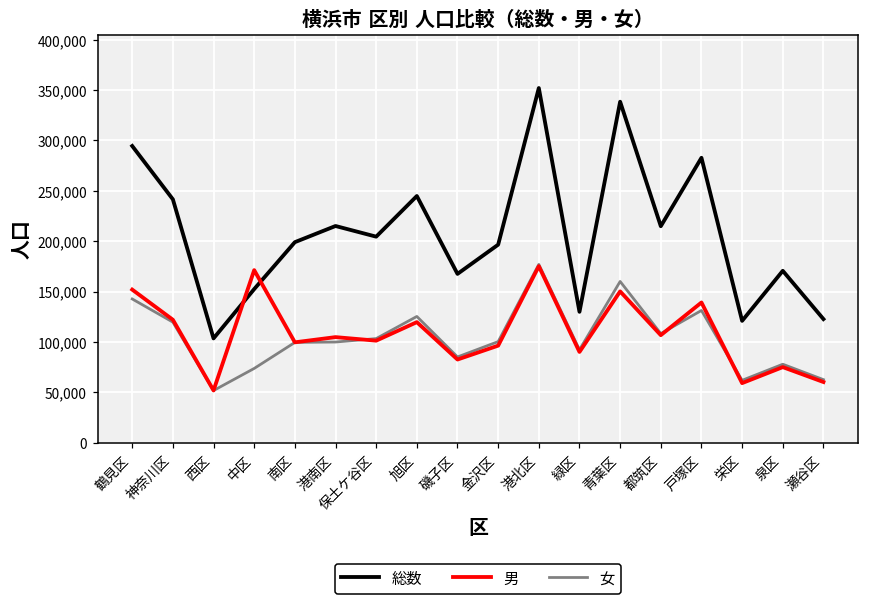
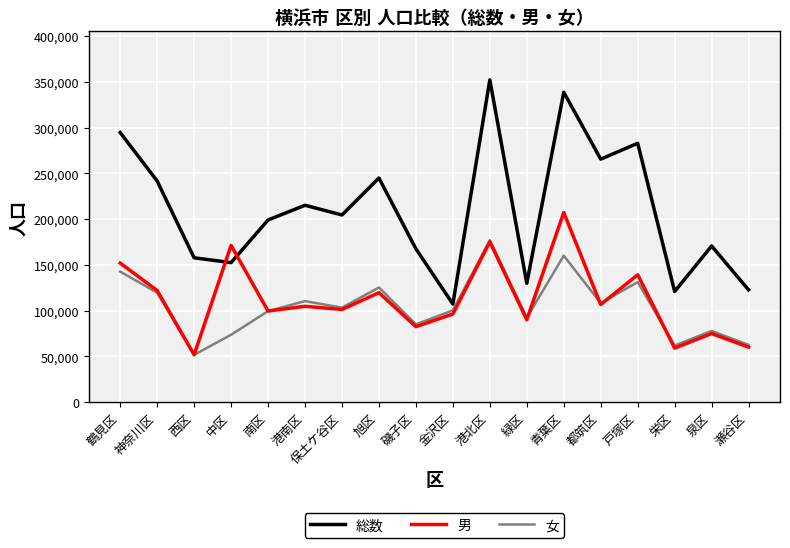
  {
    "総数": {
      "鶴見区": "290,000",
      "神奈川区": "240,000",
-     "西区": "100,000",
+     "西区": "160,000",
      "中区": "150,000",
      "南区": "200,000",
      "港南区": "220,000",
      "保土ケ谷区": "200,000",
      "旭区": "240,000",
      "磯子区": "170,000",
-     "金沢区": "200,000",
+     "金沢区": "110,000",
      "港北区": "350,000",
      "緑区": "130,000",
      "青葉区": "340,000",
-     "都筑区": "210,000",
+     "都筑区": "270,000",
      "戸塚区": "280,000",
      "栄区": "120,000",
      "泉区": "170,000",
      "瀬谷区": "120,000"
    },
    "男": {
      "鶴見区": "150,000",
      "中区": "170,000",
      "港南区": "100,000",
      "旭区": "120,000",
      "金沢区": "100,000",
-     "青葉区": "150,000",
+     "青葉区": "210,000",
      "戸塚区": "140,000",
      "泉区": "70,000"
    },
    "女": {
      "鶴見区": "140,000",
      "中区": "70,000",
-     "港南区": "100,000",
+     "港南区": "110,000",
      "旭区": "130,000",
      "金沢区": "100,000",
      "青葉区": "160,000",
      "戸塚区": "130,000",
      "泉区": "80,000"
    }
  }
